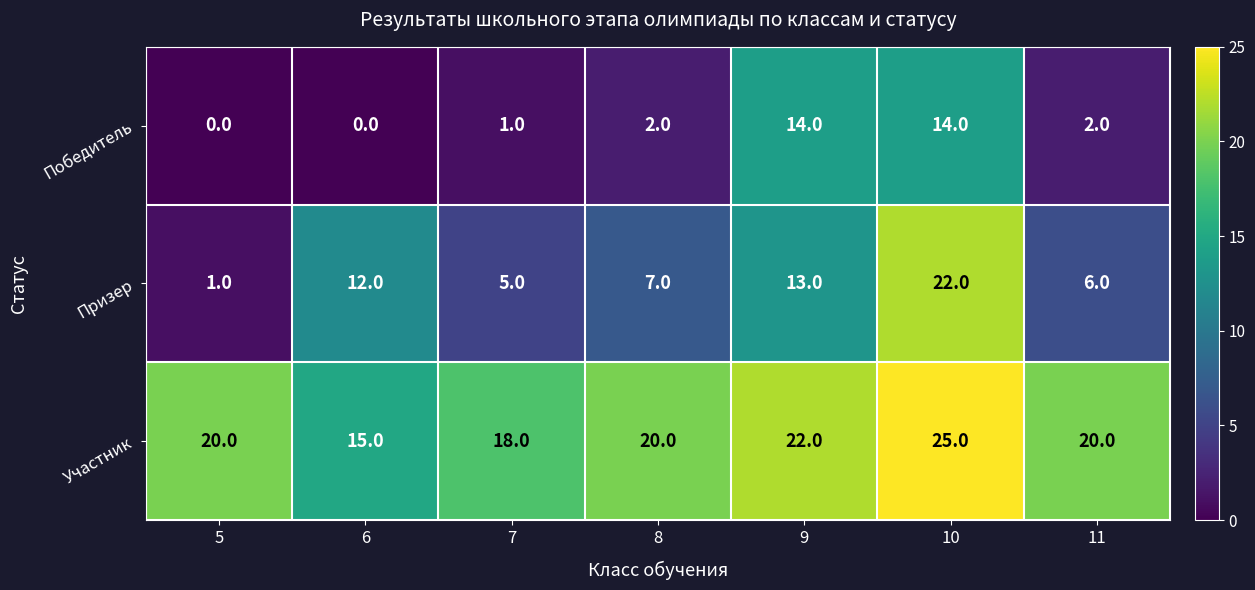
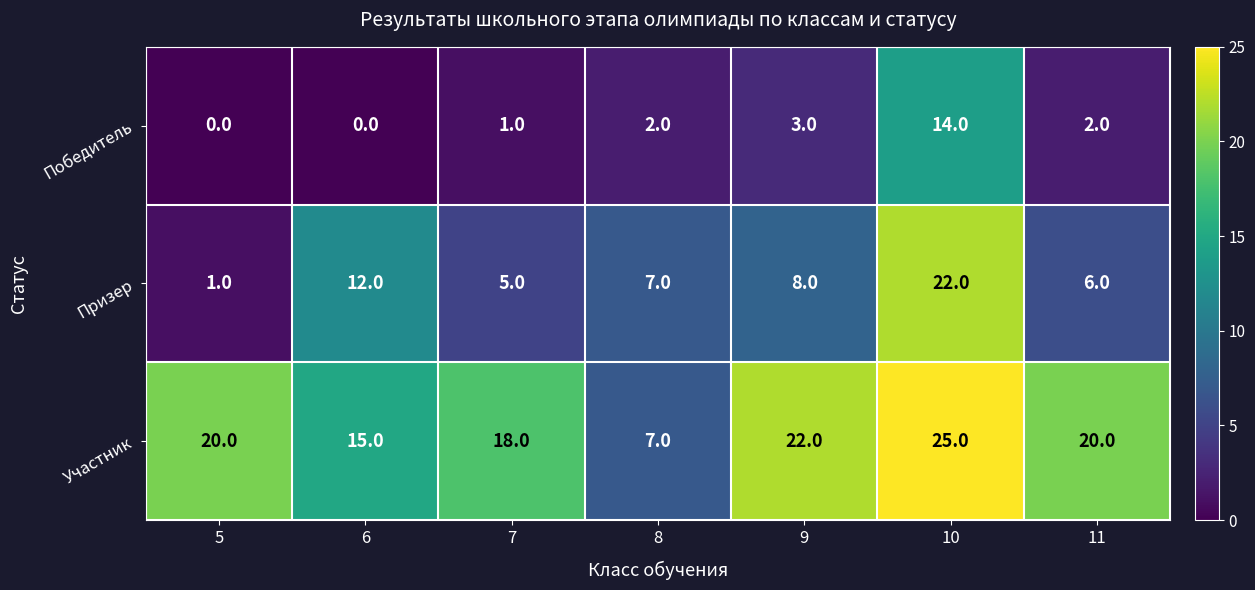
  {
    "Победитель": {
      "5": 0.0,
      "6": 0.0,
      "7": 1.0,
      "8": 2.0,
-     "9": 14.0,
+     "9": 3.0,
      "10": 14.0,
      "11": 2.0
    },
    "Призер": {
      "5": 1.0,
      "6": 12.0,
      "7": 5.0,
      "8": 7.0,
-     "9": 13.0,
+     "9": 8.0,
      "10": 22.0,
      "11": 6.0
    },
    "Участник": {
      "5": 20.0,
      "6": 15.0,
      "7": 18.0,
-     "8": 20.0,
+     "8": 7.0,
      "9": 22.0,
      "10": 25.0,
      "11": 20.0
    }
  }
